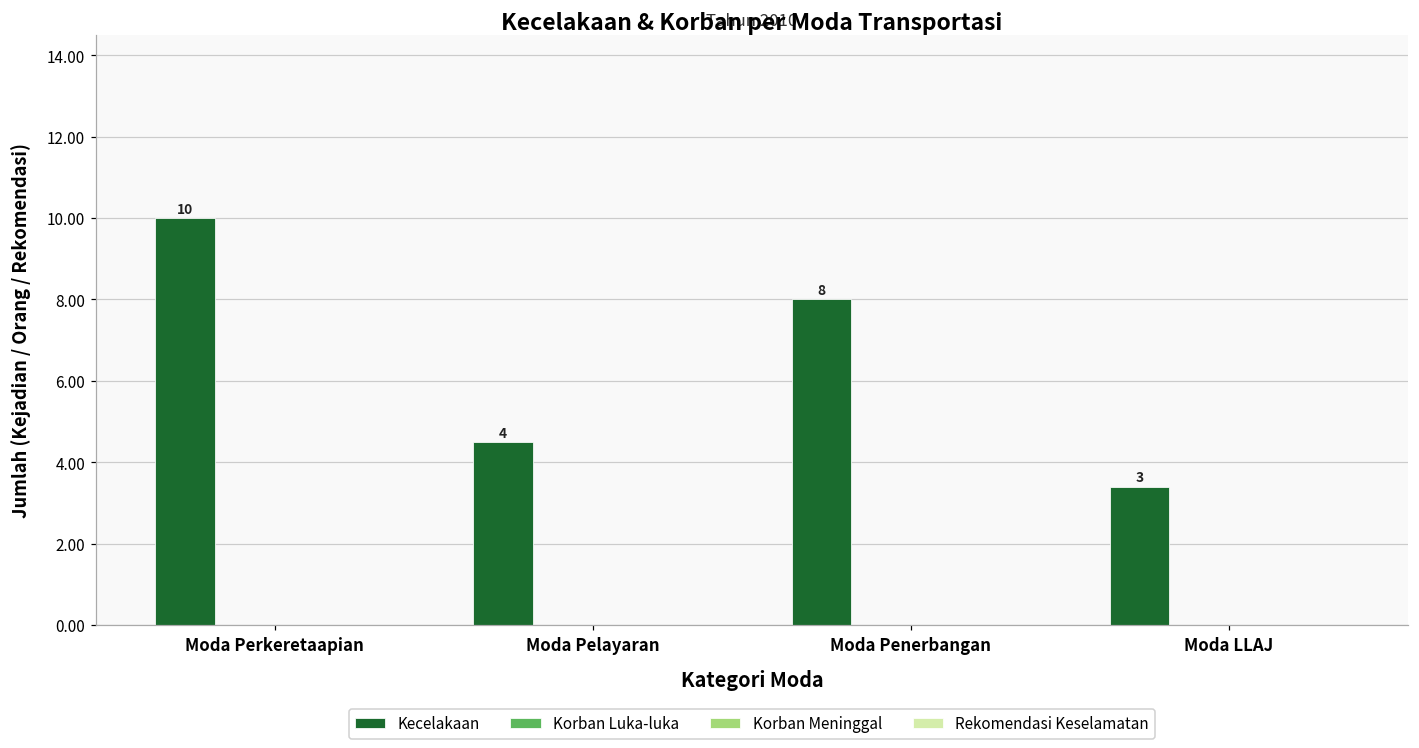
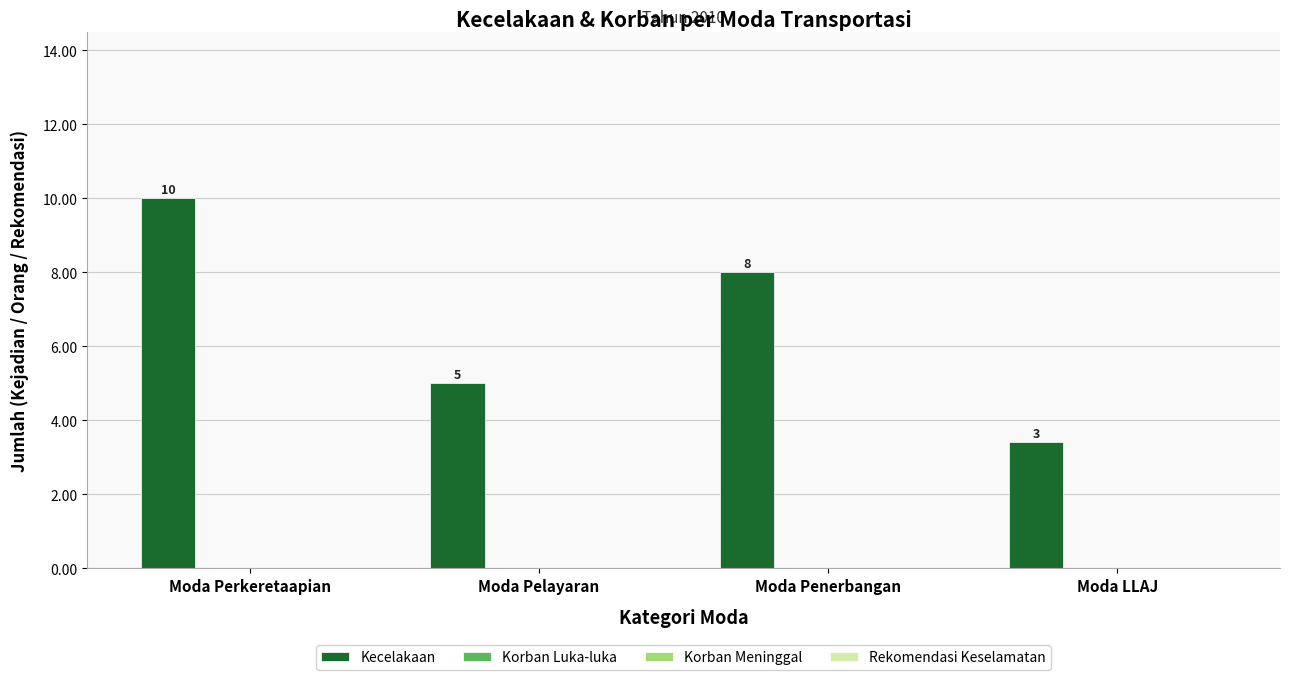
  {
    "Kecelakaan": {
      "Moda Perkeretaapian": 10,
-     "Moda Pelayaran": 4,
+     "Moda Pelayaran": 5,
      "Moda Penerbangan": 8,
      "Moda LLAJ": 3
    },
    "Korban Luka-luka": {
      "Moda Perkeretaapian": 0.0,
      "Moda Pelayaran": 0.0,
      "Moda Penerbangan": 0.0,
      "Moda LLAJ": 0.0
    },
    "Korban Meninggal": {
      "Moda Perkeretaapian": 0.0,
      "Moda Pelayaran": 0.0,
      "Moda Penerbangan": 0.0,
      "Moda LLAJ": 0.0
    },
    "Rekomendasi Keselamatan": {
      "Moda Perkeretaapian": 0.0,
      "Moda Pelayaran": 0.0,
      "Moda Penerbangan": 0.0,
      "Moda LLAJ": 0.0
    }
  }
